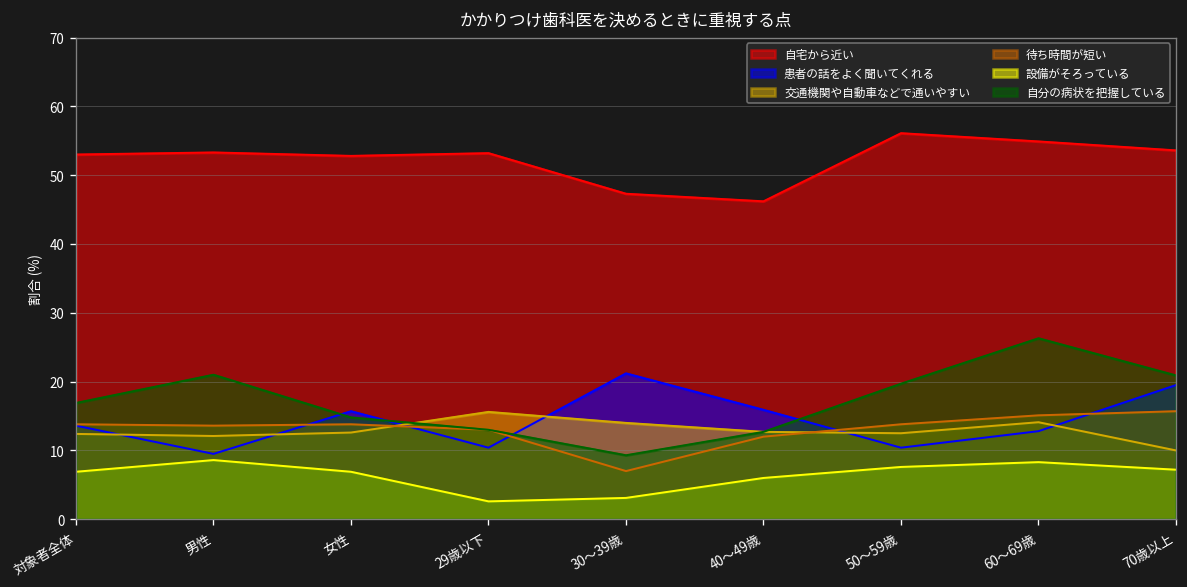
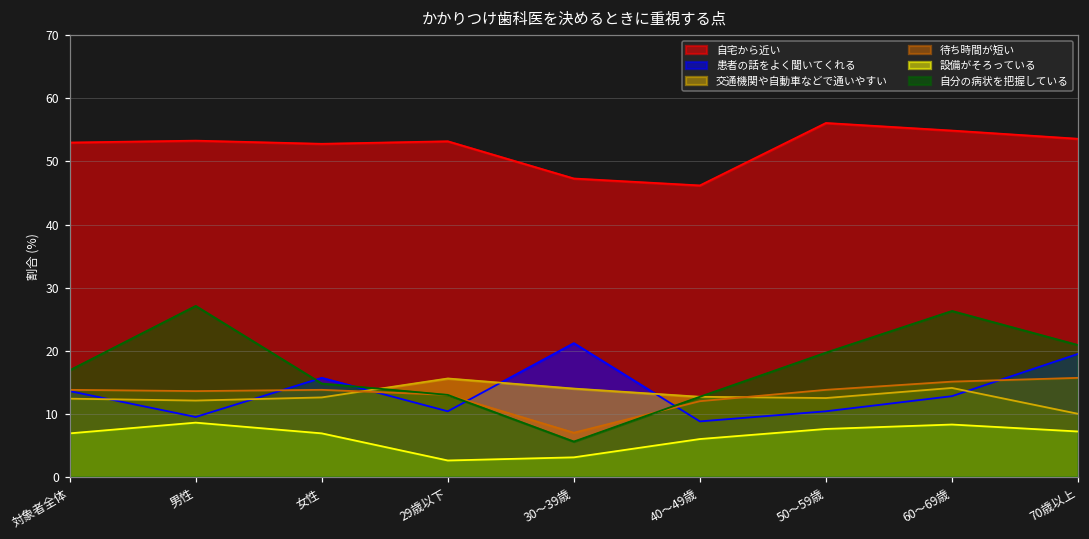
  {
    "自宅から近い": {
      "対象者全体": 53,
      "男性": 53,
      "女性": 53,
      "29歳以下": 53,
      "30～39歳": 47,
      "40～49歳": 46,
      "50～59歳": 56,
      "60～69歳": 55,
      "70歳以上": 54
    },
    "患者の話をよく聞いてくれる": {
      "男性": 10,
      "女性": 16,
      "29歳以下": 10,
      "30～39歳": 21,
-     "40～49歳": 16,
+     "40～49歳": 9,
      "50～59歳": 10,
      "60～69歳": 13,
      "70歳以上": 20
    },
    "設備がそろっている": {
      "対象者全体": 7,
      "男性": 9,
      "女性": 7,
      "29歳以下": 3,
      "30～39歳": 3,
      "40～49歳": 6,
      "50～59歳": 8,
      "60～69歳": 8,
      "70歳以上": 7
    },
    "自分の病状を把握している": {
      "対象者全体": 17,
-     "男性": 21,
+     "男性": 27,
      "女性": 15,
-     "30～39歳": 9,
+     "30～39歳": 6,
      "50～59歳": 20,
      "60～69歳": 26,
      "70歳以上": 21
    }
  }
